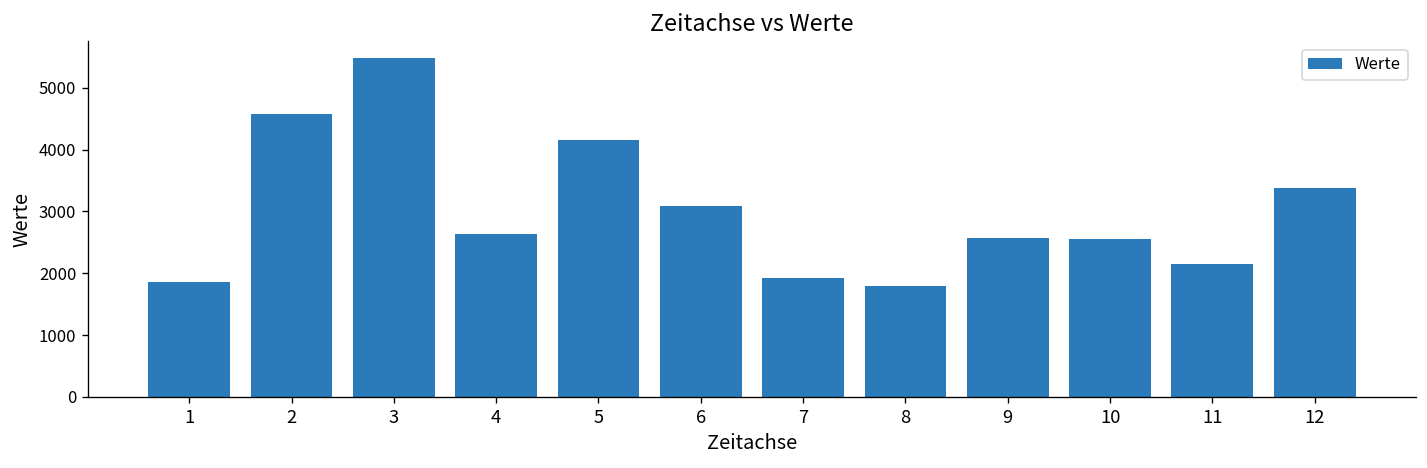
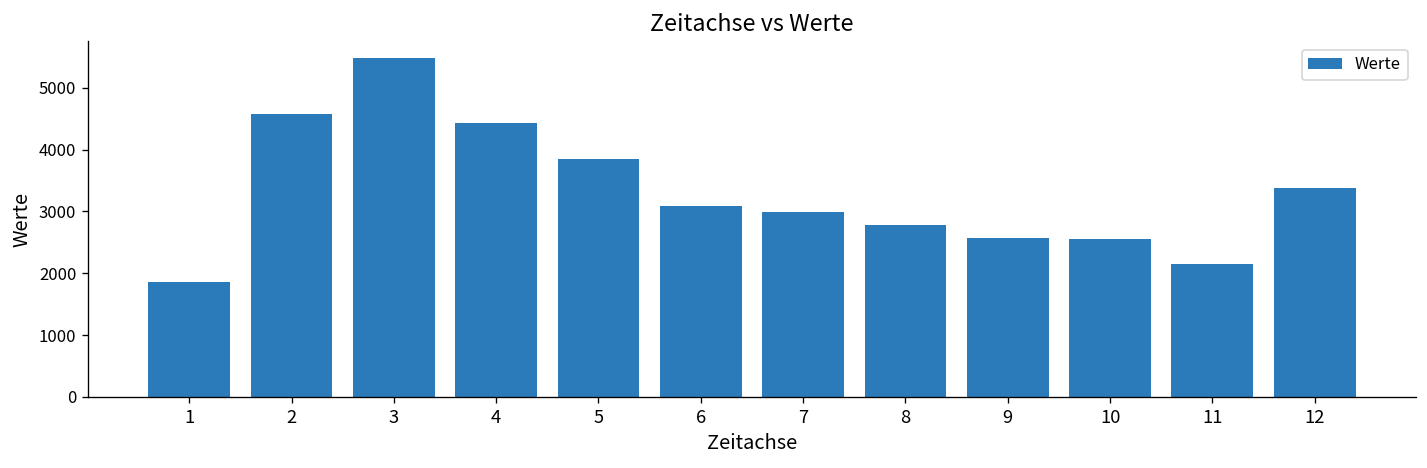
  {
    "1": 1900,
    "2": 4600,
    "3": 5500,
-   "4": 2600,
-   "5": 4200,
+   "4": 4400,
+   "5": 3900,
    "6": 3100,
-   "7": 1900,
-   "8": 1800,
+   "7": 3000,
+   "8": 2800,
    "9": 2600,
    "10": 2500,
    "11": 2100,
    "12": 3400
  }
